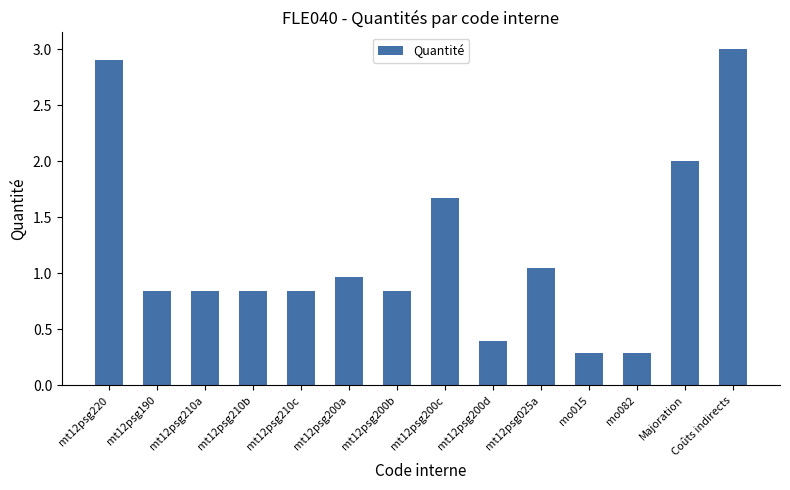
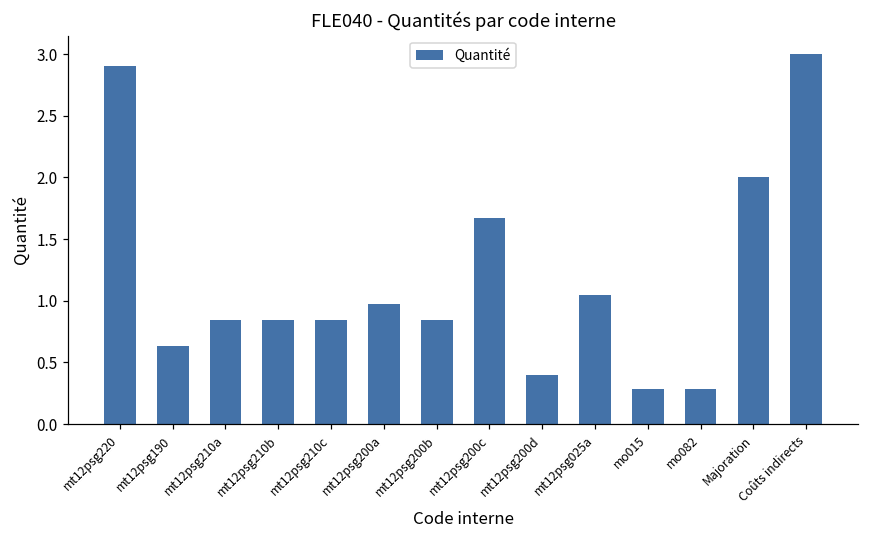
  {
    "mt12psg220": 2.90,
-   "mt12psg190": 0.84,
+   "mt12psg190": 0.63,
    "mt12psg210a": 0.84,
    "mt12psg210b": 0.84,
    "mt12psg210c": 0.84,
    "mt12psg200a": 0.97,
    "mt12psg200b": 0.84,
    "mt12psg200c": 1.67,
    "mt12psg200d": 0.40,
    "mt12psg025a": 1.05,
    "mo015": 0.29,
    "mo082": 0.29,
    "Majoration": 2.00,
    "Coûts indirects": 3.00
  }
